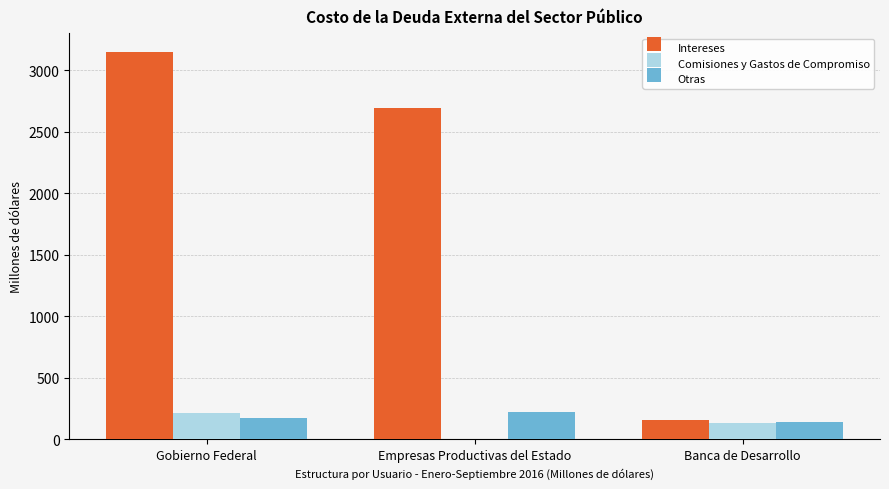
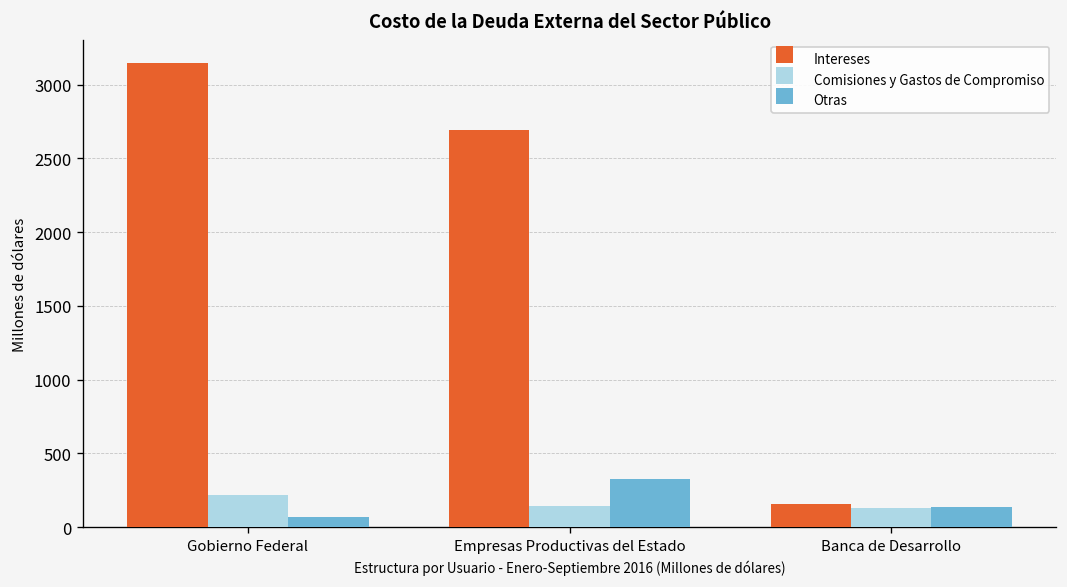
  {
    "Intereses": {
      "Gobierno Federal": 3150,
      "Empresas Productivas del Estado": 2690,
      "Banca de Desarrollo": 150
    },
    "Comisiones y Gastos de Compromiso": {
      "Gobierno Federal": 220,
-     "Empresas Productivas del Estado": 0,
+     "Empresas Productivas del Estado": 140,
      "Banca de Desarrollo": 130
    },
    "Otras": {
-     "Gobierno Federal": 170,
-     "Empresas Productivas del Estado": 220,
+     "Gobierno Federal": 70,
+     "Empresas Productivas del Estado": 330,
      "Banca de Desarrollo": 140
    }
  }
